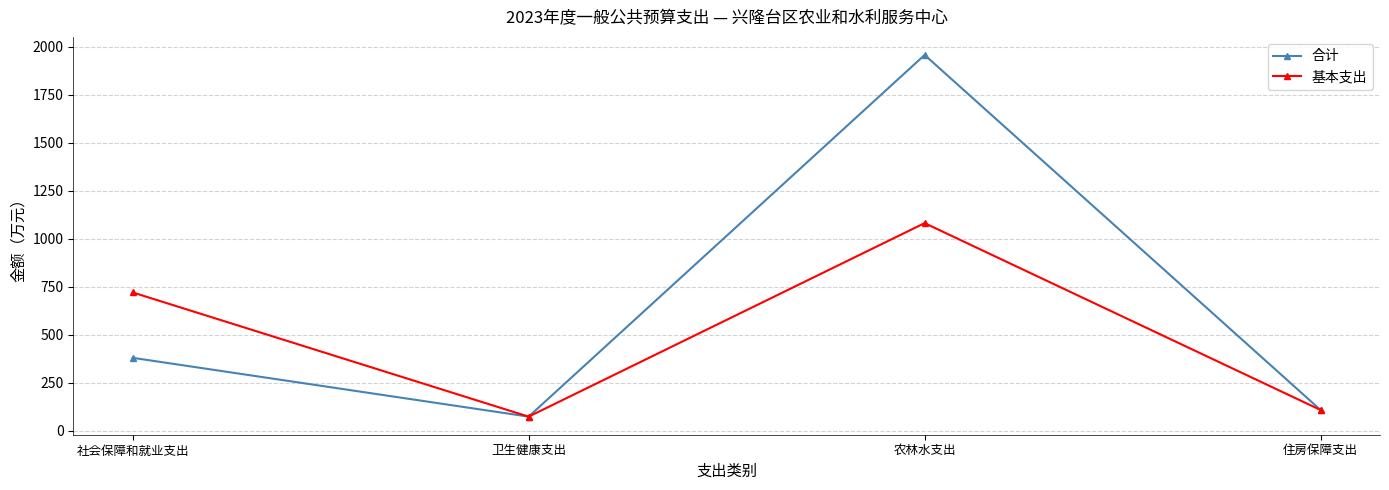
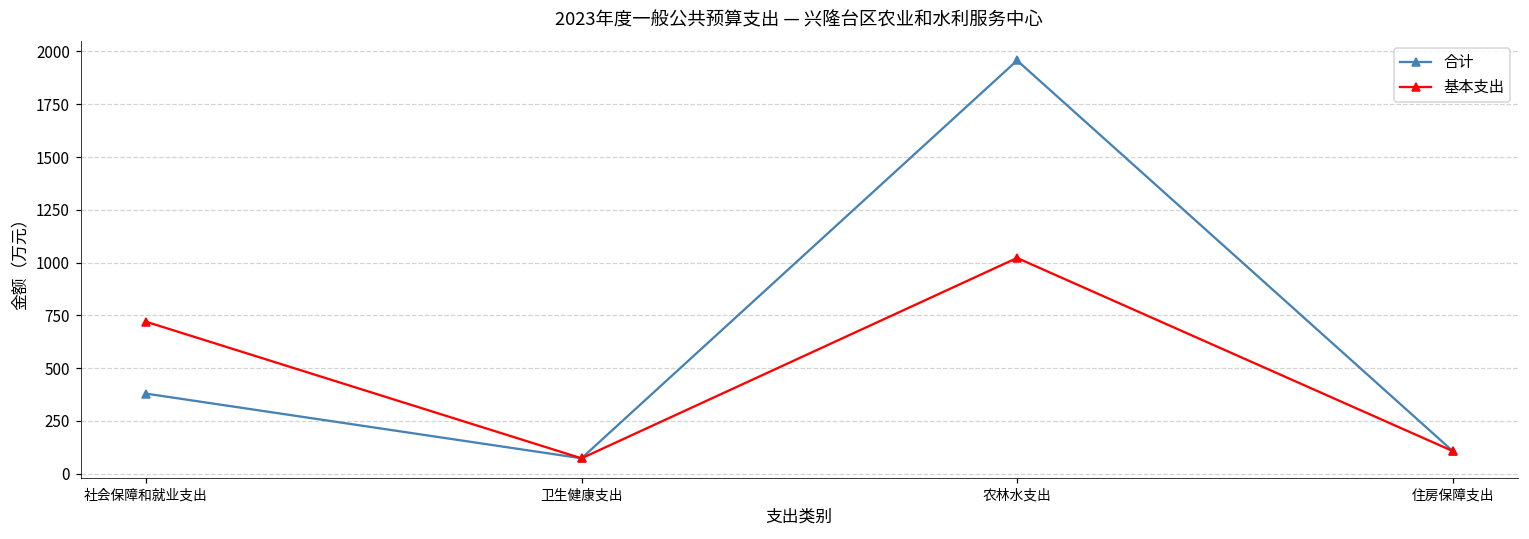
  {
    "合计": {
      "社会保障和就业支出": 380,
      "农林水支出": 1960
    },
    "基本支出": {
      "社会保障和就业支出": 720,
-     "农林水支出": 1080
+     "农林水支出": 1020
    }
  }
